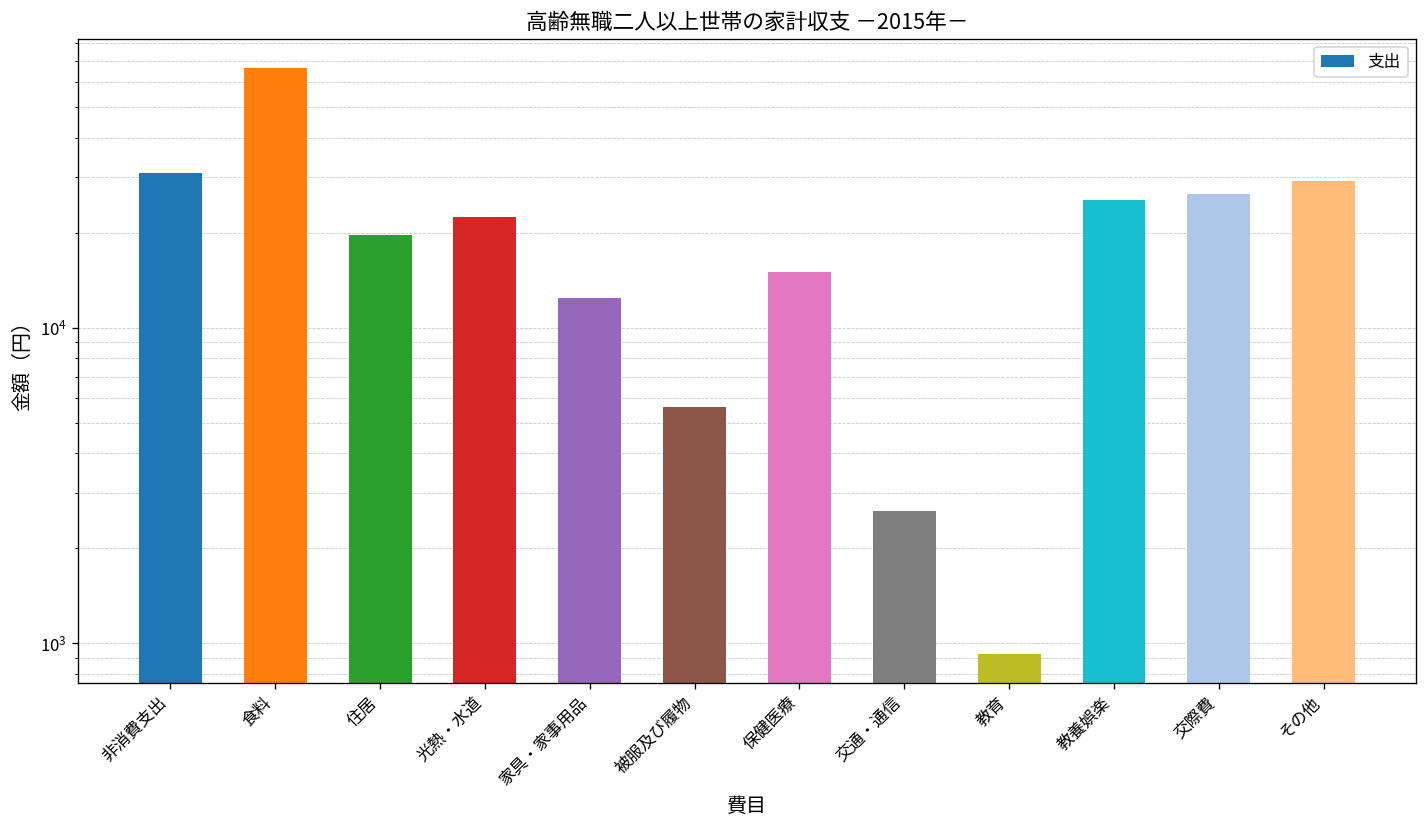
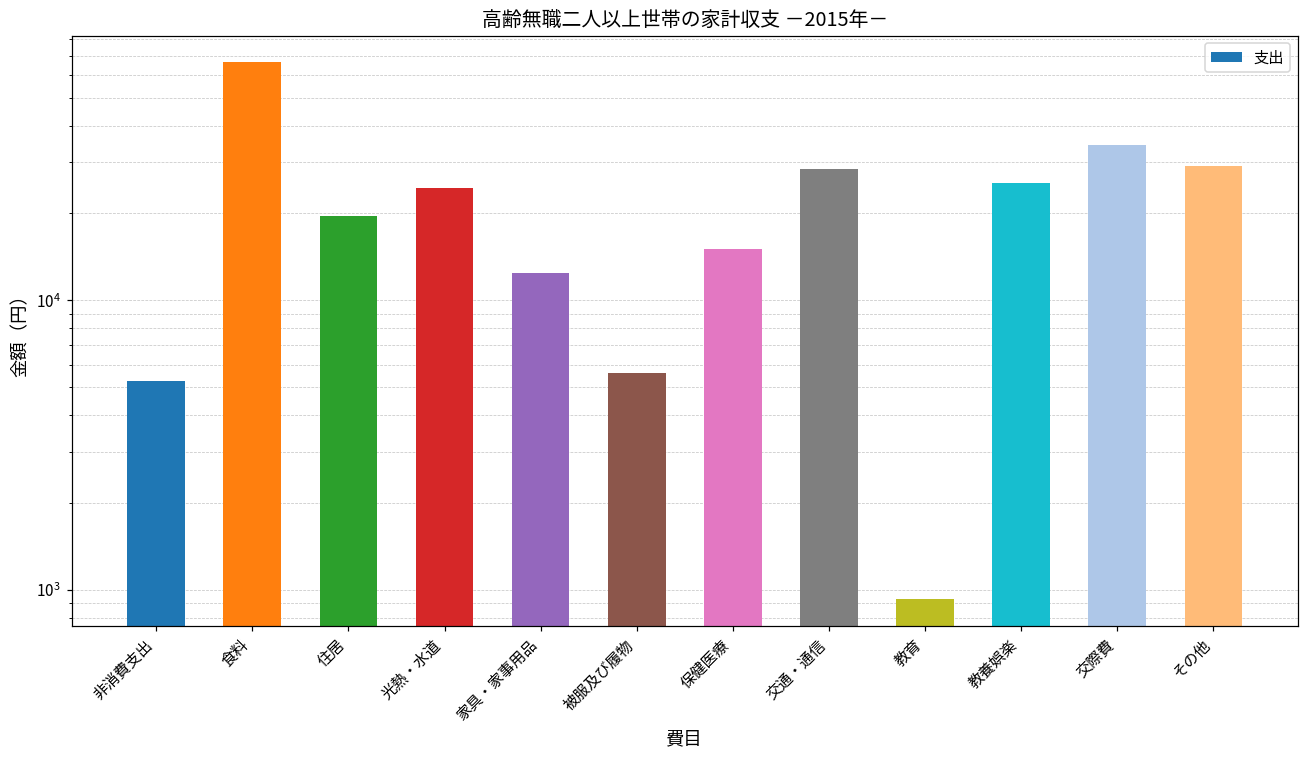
  {
-   "非消費支出": 31000,
+   "非消費支出": 5300,
    "食料": 67000,
    "住居": 20000,
-   "光熱・水道": 22000,
+   "光熱・水道": 25000,
    "家具・家事用品": 12000,
    "被服及び履物": 5600,
    "保健医療": 15000,
-   "交通・通信": 2600,
+   "交通・通信": 28000,
    "教育": 930,
    "教養娯楽": 25000,
-   "交際費": 26000,
+   "交際費": 34000,
    "その他": 29000
  }
